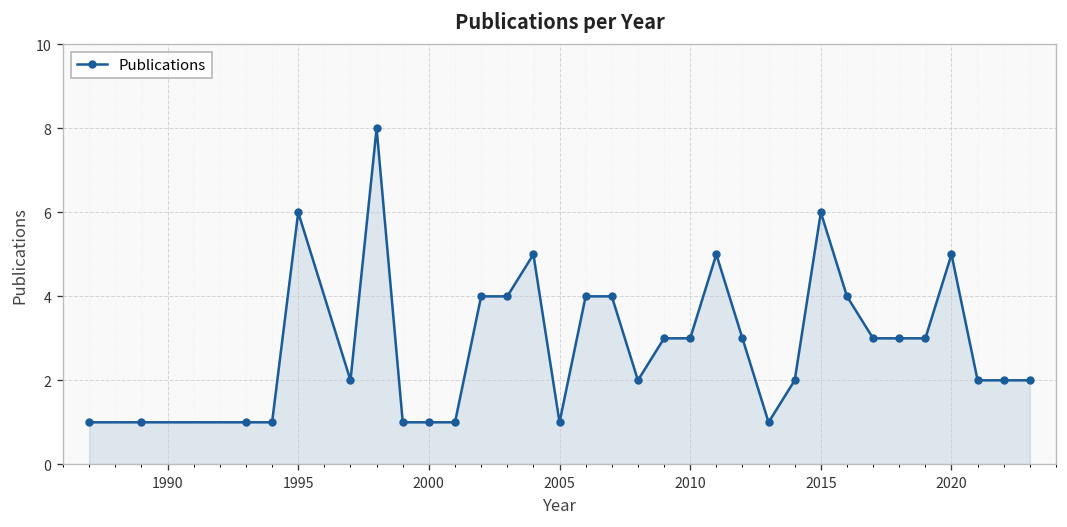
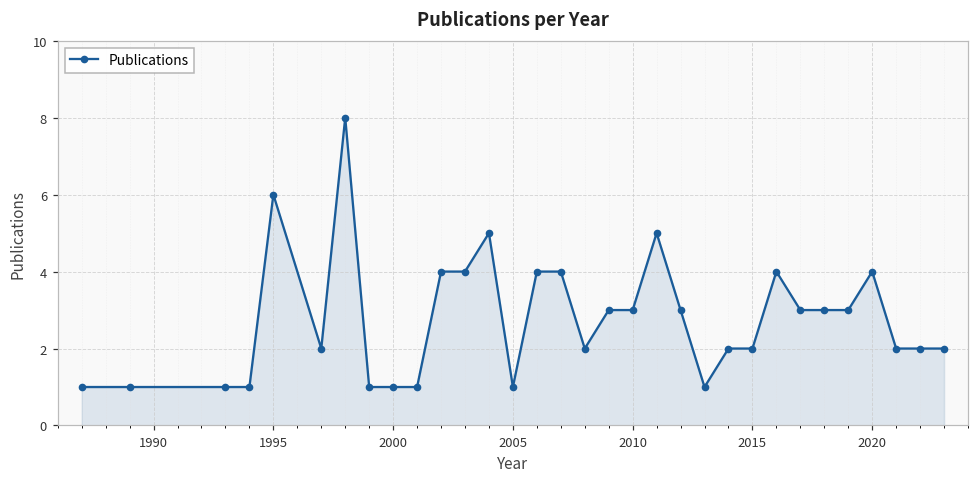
  {
    "1995": 6,
    "2000": 1,
    "2005": 1,
    "2010": 3,
-   "2015": 6,
-   "2020": 5
+   "2015": 2,
+   "2020": 4
  }
